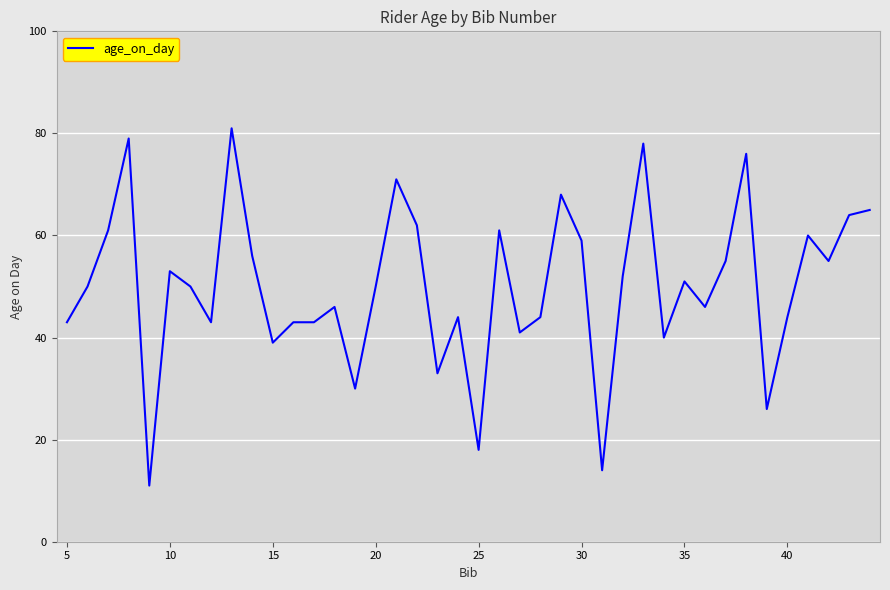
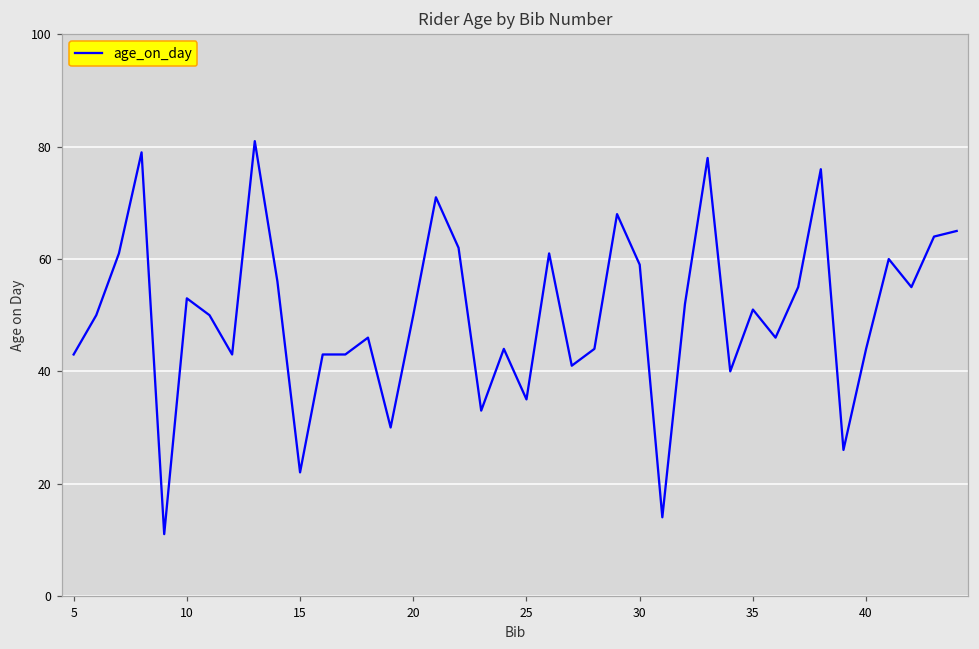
  {
    "5": 43,
    "10": 53,
-   "15": 39,
+   "15": 22,
    "20": 50,
-   "25": 18,
+   "25": 35,
    "30": 59,
    "35": 51,
    "40": 44
  }
